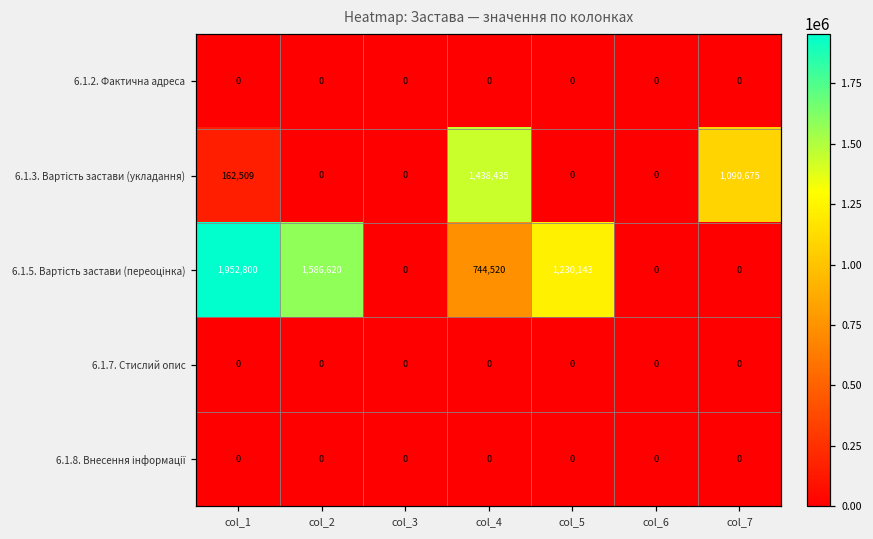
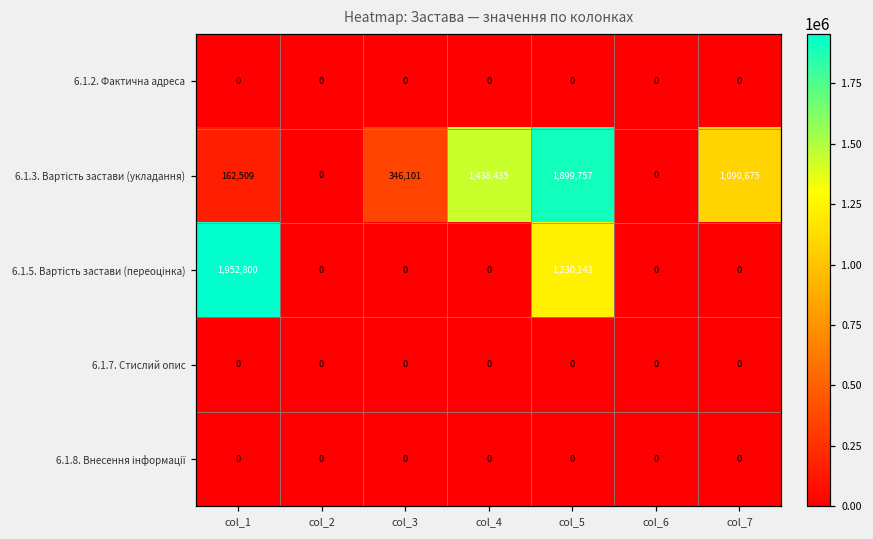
  {
    "6.1.2. Фактична адреса": {
      "col_1": "0",
      "col_2": "0",
      "col_3": "0",
      "col_4": "0",
      "col_5": "0",
      "col_6": "0",
      "col_7": "0"
    },
    "6.1.3. Вартість застави (укладання)": {
      "col_1": "162,509",
      "col_2": "0",
-     "col_3": "0",
+     "col_3": "346,101",
      "col_4": "1,438,435",
-     "col_5": "0",
+     "col_5": "1,899,757",
      "col_6": "0",
      "col_7": "1,090,675"
    },
    "6.1.5. Вартість застави (переоцінка)": {
      "col_1": "1,952,800",
-     "col_2": "1,586,620",
+     "col_2": "0",
      "col_3": "0",
-     "col_4": "744,520",
+     "col_4": "0",
      "col_5": "1,230,143",
      "col_6": "0",
      "col_7": "0"
    },
    "6.1.7. Стислий опис": {
      "col_1": "0",
      "col_2": "0",
      "col_3": "0",
      "col_4": "0",
      "col_5": "0",
      "col_6": "0",
      "col_7": "0"
    },
    "6.1.8. Внесення інформації": {
      "col_1": "0",
      "col_2": "0",
      "col_3": "0",
      "col_4": "0",
      "col_5": "0",
      "col_6": "0",
      "col_7": "0"
    }
  }
